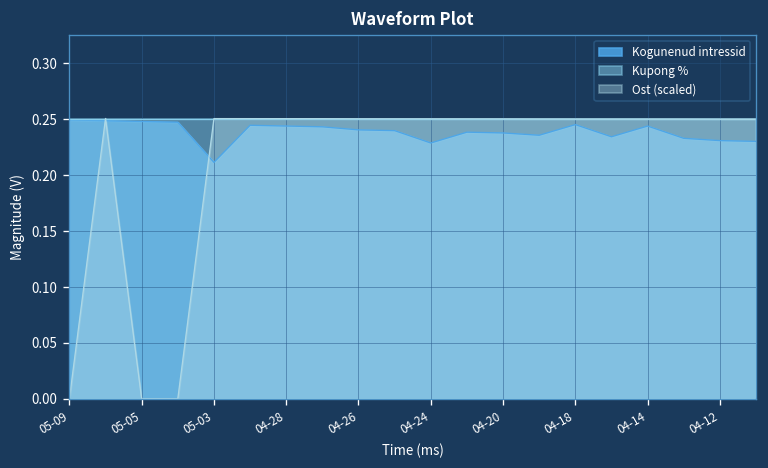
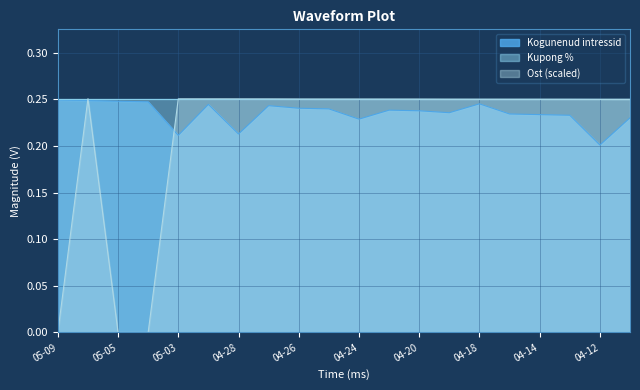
  {
    "Kogunenud intressid": {
      "05-03": 0.21,
-     "04-28": 0.24,
+     "04-28": 0.21,
      "04-26": 0.24,
      "04-24": 0.23,
      "04-20": 0.24,
      "04-18": 0.25,
-     "04-14": 0.24,
-     "04-12": 0.23
+     "04-14": 0.23,
+     "04-12": 0.20
    }
  }
